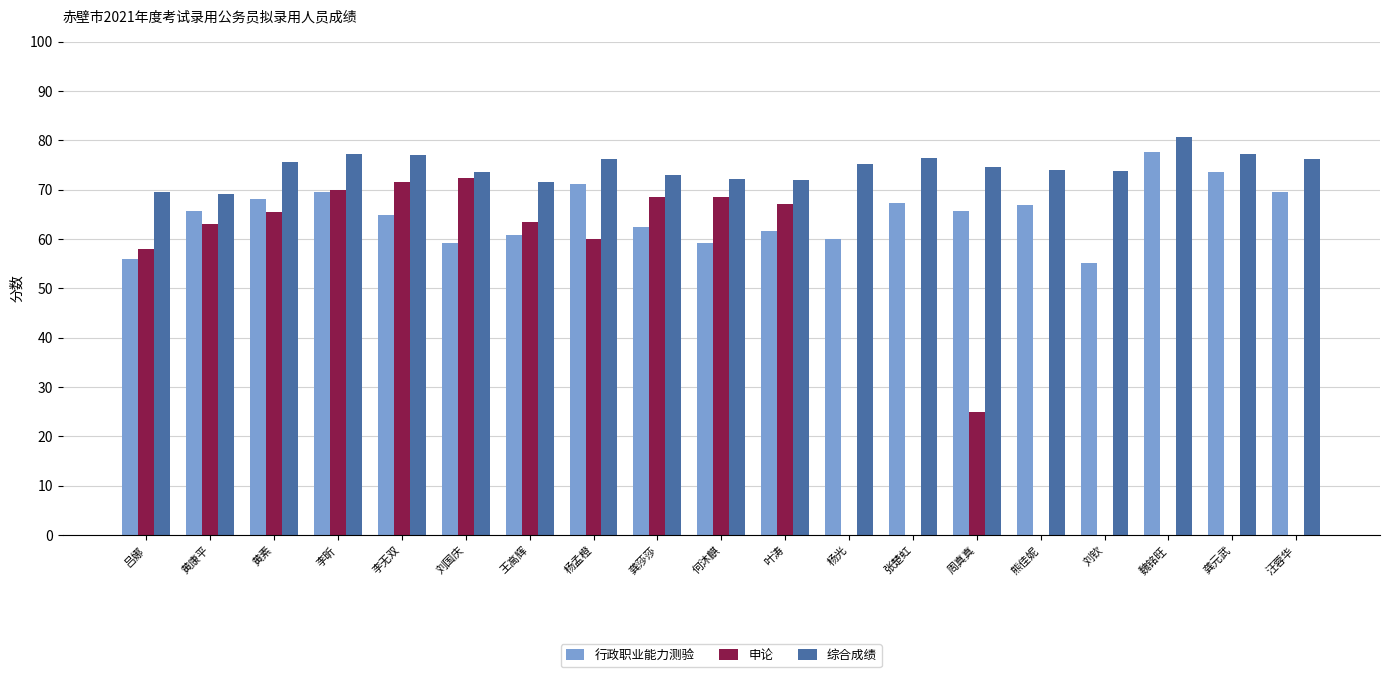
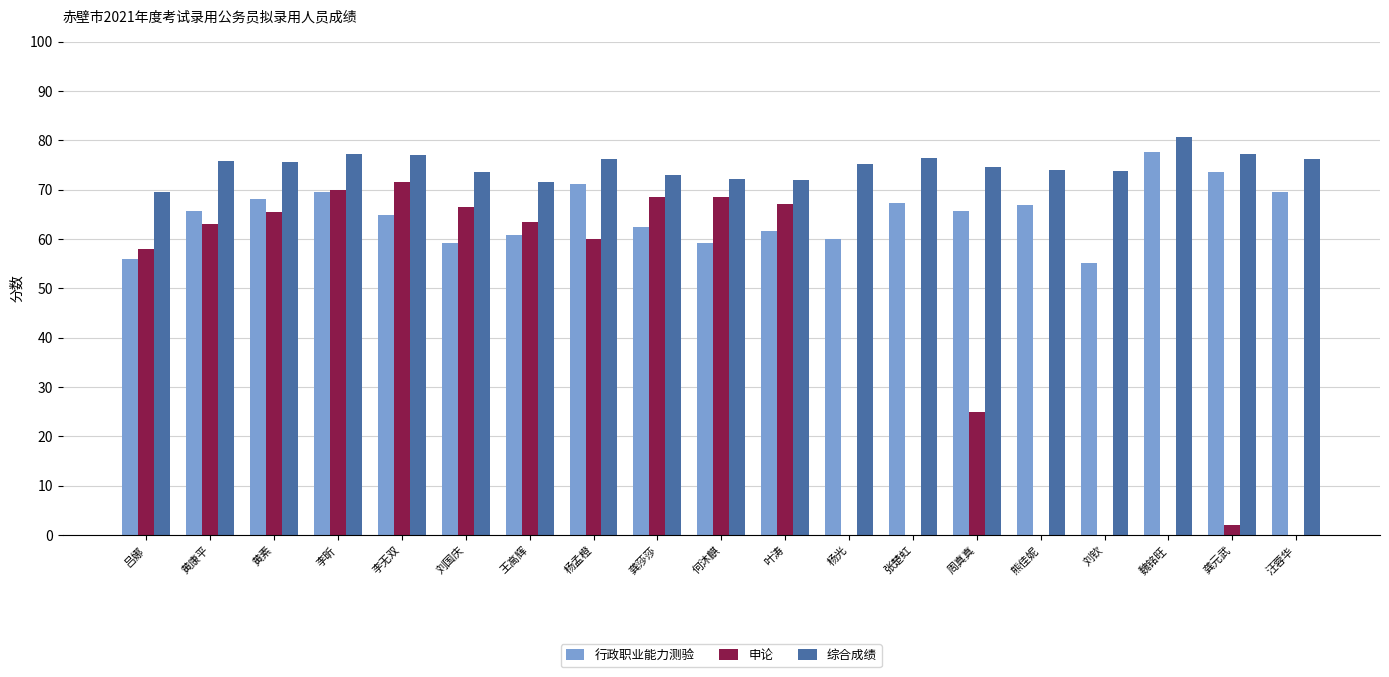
  {
    "行政职业能力测验": {
      "吕娜": 56,
      "黄康平": 66,
      "黄素": 68,
      "李昕": 70,
      "李无双": 65,
      "刘国庆": 59,
      "王高辉": 61,
      "杨孟橙": 71,
      "龚莎莎": 62,
      "何沐麒": 59,
      "叶涛": 62,
      "杨光": 60,
      "张楚虹": 67,
      "周真真": 66,
      "熊佳妮": 67,
      "刘钦": 55,
      "魏铭旺": 78,
      "龚元武": 74,
      "汪蓉华": 70
    },
    "申论": {
      "吕娜": 58,
      "黄康平": 63,
      "黄素": 66,
      "李昕": 70,
      "李无双": 72,
-     "刘国庆": 72,
+     "刘国庆": 67,
      "王高辉": 64,
      "杨孟橙": 60,
      "龚莎莎": 69,
      "何沐麒": 69,
      "叶涛": 67,
      "杨光": 0,
      "张楚虹": 0,
      "周真真": 25,
      "熊佳妮": 0,
      "刘钦": 0,
      "魏铭旺": 0,
-     "龚元武": 0,
+     "龚元武": 2,
      "汪蓉华": 0
    },
    "综合成绩": {
      "吕娜": 70,
-     "黄康平": 69,
+     "黄康平": 76,
      "黄素": 76,
      "李昕": 77,
      "李无双": 77,
      "刘国庆": 73,
      "王高辉": 72,
      "杨孟橙": 76,
      "龚莎莎": 73,
      "何沐麒": 72,
      "叶涛": 72,
      "杨光": 75,
      "张楚虹": 76,
      "周真真": 75,
      "熊佳妮": 74,
      "刘钦": 74,
      "魏铭旺": 81,
      "龚元武": 77,
      "汪蓉华": 76
    }
  }
